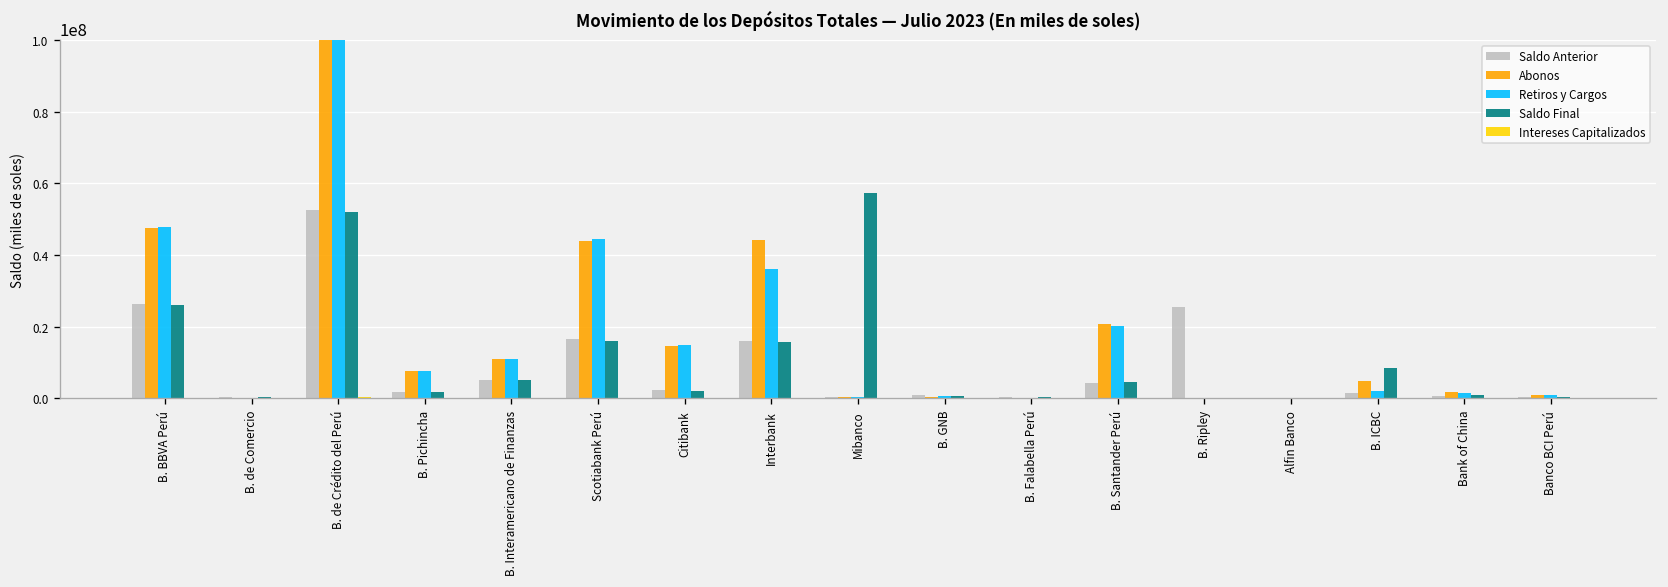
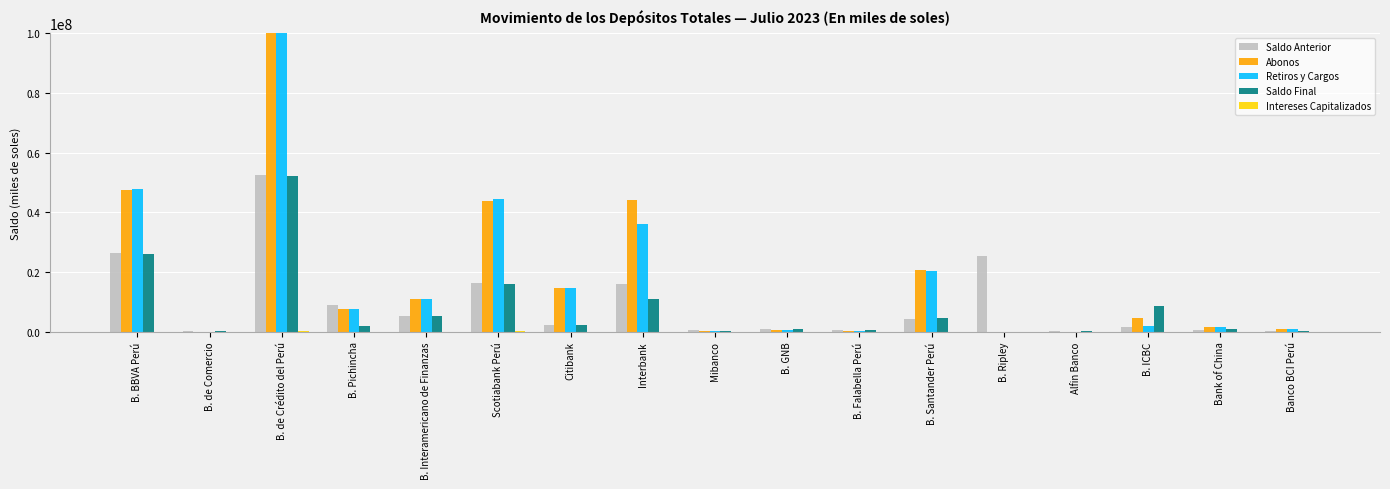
  {
    "Saldo Anterior": {
      "B. BBVA Perú": 26000000,
      "B. de Crédito del Perú": 52000000,
-     "B. Pichincha": 2000000,
+     "B. Pichincha": 9000000,
      "B. Interamericano de Finanzas": 5000000,
      "Scotiabank Perú": 16000000,
      "Citibank": 2000000,
      "Interbank": 16000000,
      "B. Santander Perú": 4000000,
      "B. Ripley": 25000000,
      "B. ICBC": 2000000
    },
    "Retiros y Cargos": {
      "B. BBVA Perú": 48000000,
      "B. Pichincha": 8000000,
      "B. Interamericano de Finanzas": 11000000,
      "Scotiabank Perú": 45000000,
      "Citibank": 15000000,
      "Interbank": 36000000,
      "B. Santander Perú": 20000000,
      "B. ICBC": 2000000,
      "Bank of China": 2000000,
      "Banco BCI Perú": 1000000
    },
    "Saldo Final": {
      "B. BBVA Perú": 26000000,
      "B. de Crédito del Perú": 52000000,
      "B. Pichincha": 2000000,
      "B. Interamericano de Finanzas": 5000000,
      "Scotiabank Perú": 16000000,
      "Citibank": 2000000,
-     "Interbank": 16000000,
-     "Mibanco": 57000000,
+     "Interbank": 11000000,
+     "Mibanco": 0,
      "B. Santander Perú": 5000000,
      "B. ICBC": 9000000
    }
  }
